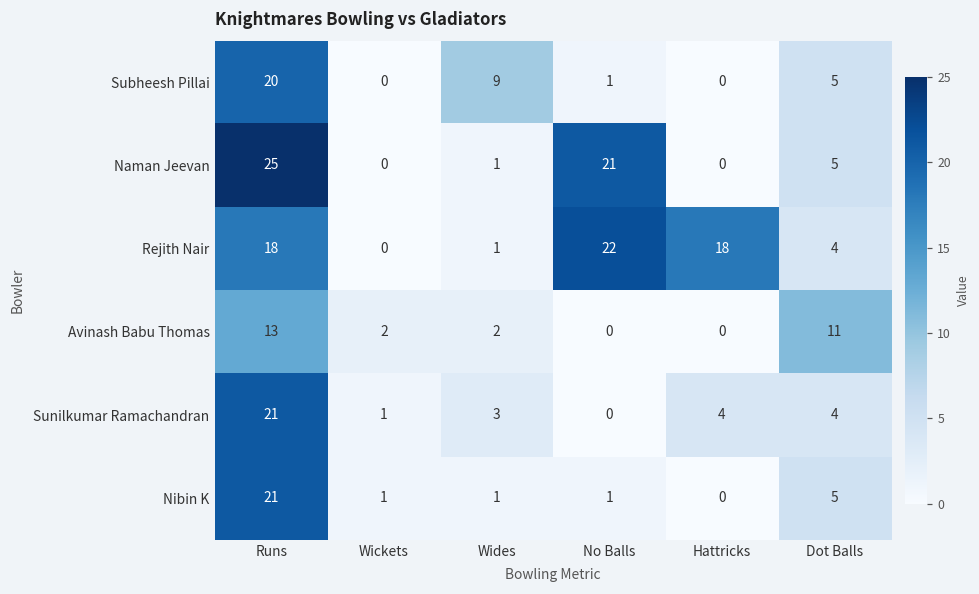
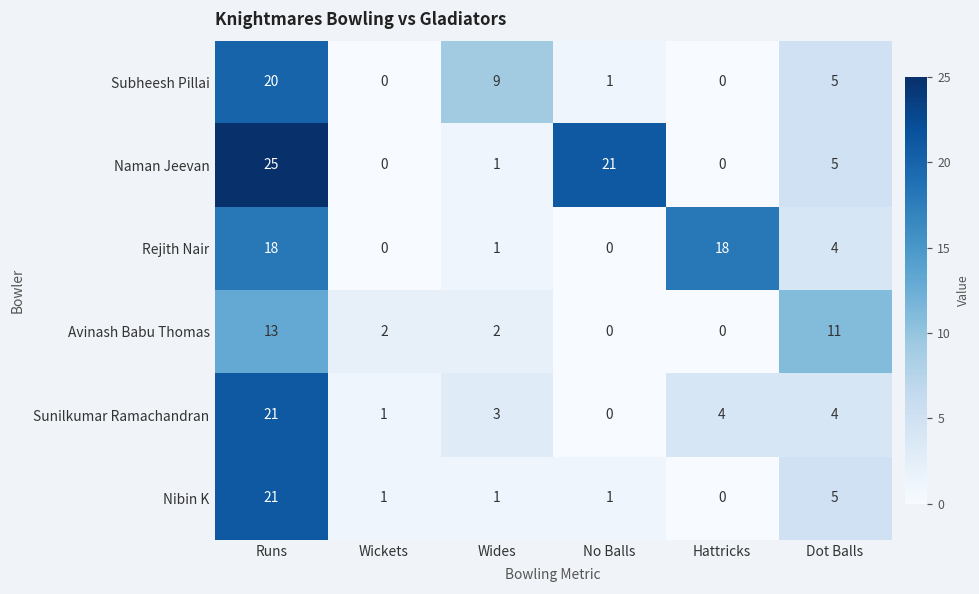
  {
    "Subheesh Pillai": {
      "Runs": 20,
      "Wickets": 0,
      "Wides": 9,
      "No Balls": 1,
      "Hattricks": 0,
      "Dot Balls": 5
    },
    "Naman Jeevan": {
      "Runs": 25,
      "Wickets": 0,
      "Wides": 1,
      "No Balls": 21,
      "Hattricks": 0,
      "Dot Balls": 5
    },
    "Rejith Nair": {
      "Runs": 18,
      "Wickets": 0,
      "Wides": 1,
-     "No Balls": 22,
+     "No Balls": 0,
      "Hattricks": 18,
      "Dot Balls": 4
    },
    "Avinash Babu Thomas": {
      "Runs": 13,
      "Wickets": 2,
      "Wides": 2,
      "No Balls": 0,
      "Hattricks": 0,
      "Dot Balls": 11
    },
    "Sunilkumar Ramachandran": {
      "Runs": 21,
      "Wickets": 1,
      "Wides": 3,
      "No Balls": 0,
      "Hattricks": 4,
      "Dot Balls": 4
    },
    "Nibin K": {
      "Runs": 21,
      "Wickets": 1,
      "Wides": 1,
      "No Balls": 1,
      "Hattricks": 0,
      "Dot Balls": 5
    }
  }
